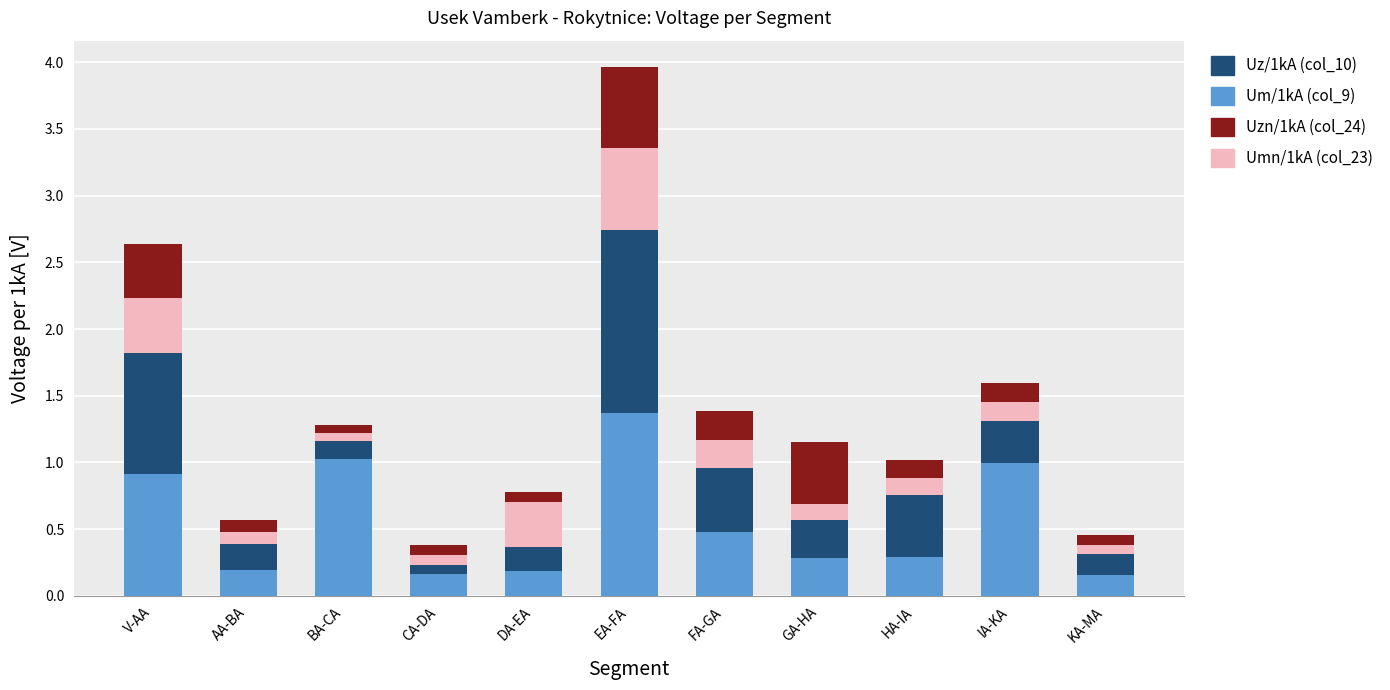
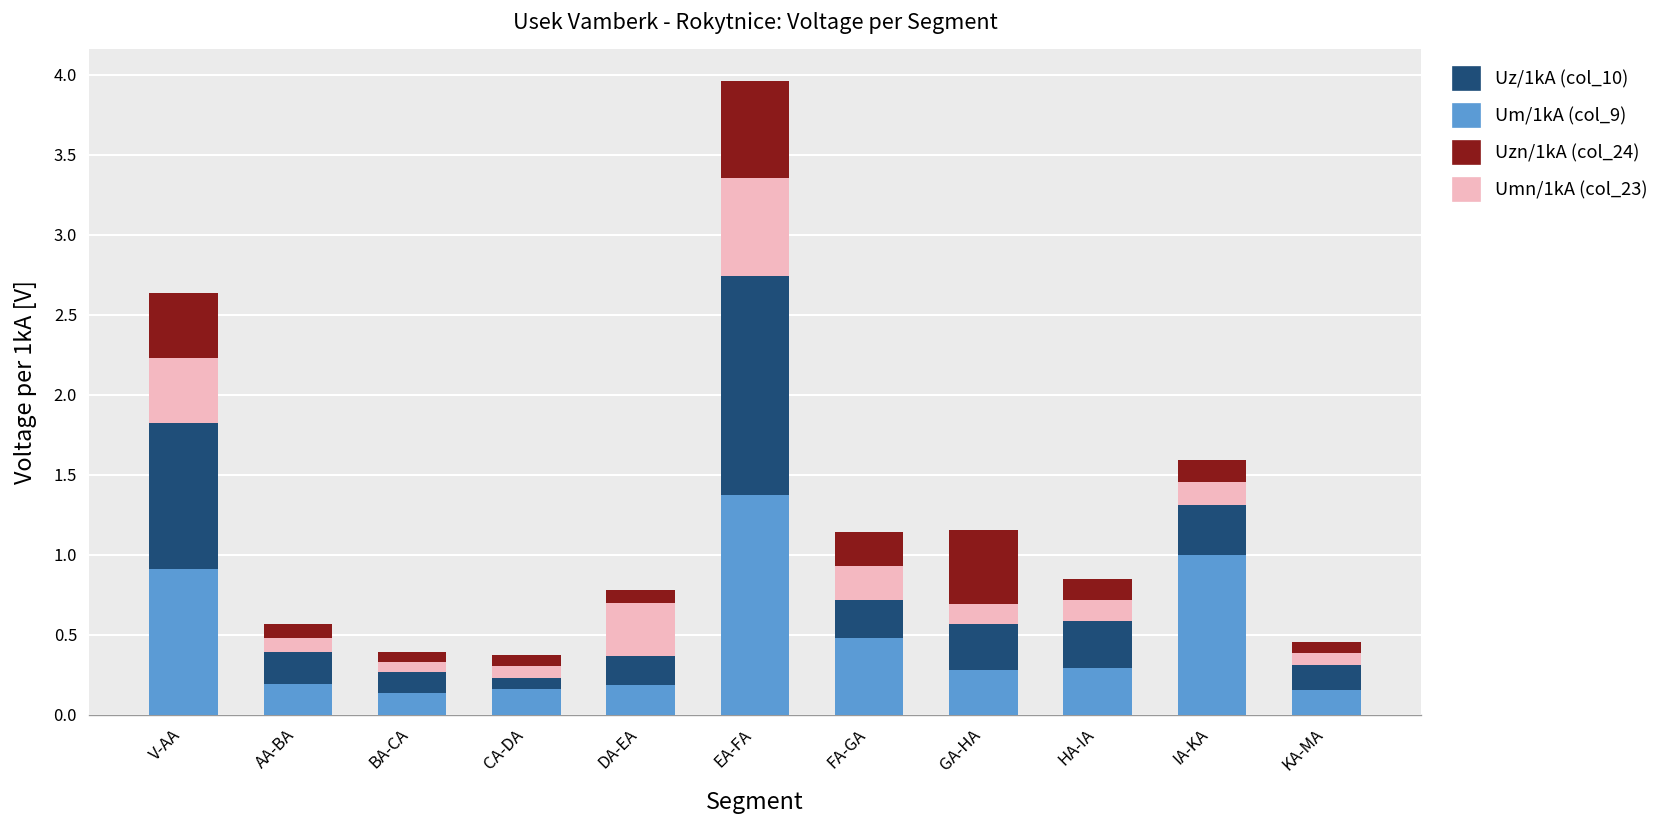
  {
    "Um/1kA (col_9)": {
      "V-AA": 0.91,
      "AA-BA": 0.20,
-     "BA-CA": 1.03,
+     "BA-CA": 0.14,
      "CA-DA": 0.16,
      "DA-EA": 0.18,
      "EA-FA": 1.37,
      "FA-GA": 0.48,
      "GA-HA": 0.28,
      "HA-IA": 0.29,
      "IA-KA": 1.00,
      "KA-MA": 0.16
    },
    "Uz/1kA (col_10)": {
      "V-AA": 0.91,
      "AA-BA": 0.20,
      "BA-CA": 0.14,
      "CA-DA": 0.07,
      "DA-EA": 0.18,
      "EA-FA": 1.37,
-     "FA-GA": 0.48,
+     "FA-GA": 0.24,
      "GA-HA": 0.28,
-     "HA-IA": 0.46,
+     "HA-IA": 0.29,
      "IA-KA": 0.32,
      "KA-MA": 0.16
    },
    "Umn/1kA (col_23)": {
      "V-AA": 0.41,
      "AA-BA": 0.09,
      "BA-CA": 0.06,
      "CA-DA": 0.07,
      "DA-EA": 0.33,
      "EA-FA": 0.61,
      "FA-GA": 0.21,
      "GA-HA": 0.13,
      "HA-IA": 0.13,
      "IA-KA": 0.14,
      "KA-MA": 0.07
    },
    "Uzn/1kA (col_24)": {
      "V-AA": 0.41,
      "AA-BA": 0.09,
      "BA-CA": 0.06,
      "CA-DA": 0.07,
      "DA-EA": 0.08,
      "EA-FA": 0.61,
      "FA-GA": 0.21,
      "GA-HA": 0.46,
      "HA-IA": 0.13,
      "IA-KA": 0.14,
      "KA-MA": 0.07
    }
  }
